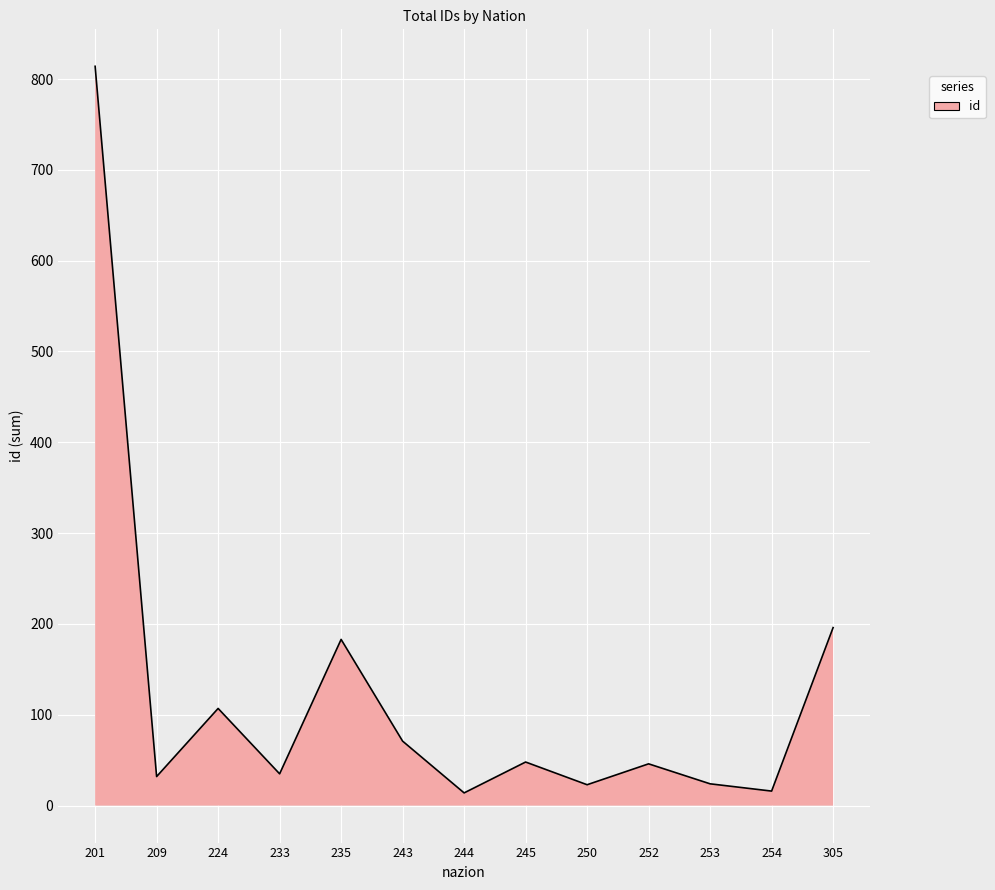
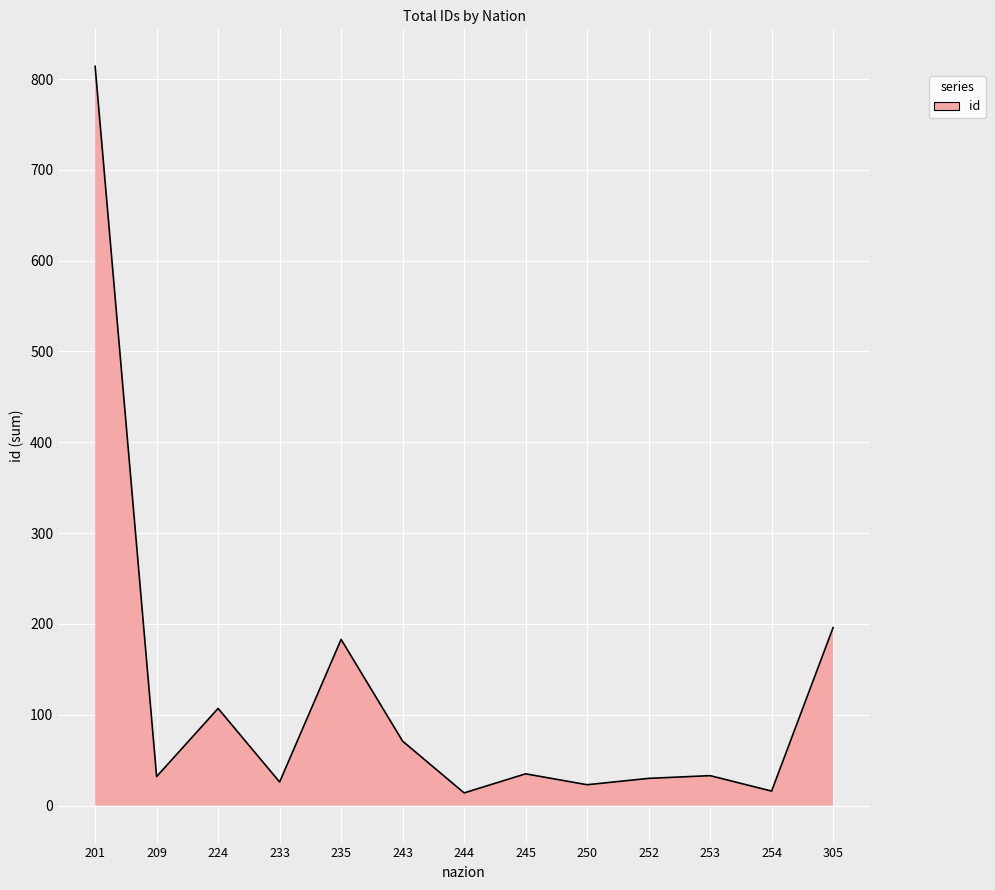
  {
    "201": 810,
    "209": 30,
    "224": 110,
-   "233": 40,
+   "233": 30,
    "235": 180,
    "243": 70,
    "244": 10,
-   "245": 50,
+   "245": 40,
    "250": 20,
-   "252": 50,
-   "253": 20,
+   "252": 30,
+   "253": 30,
    "254": 20,
    "305": 200
  }
